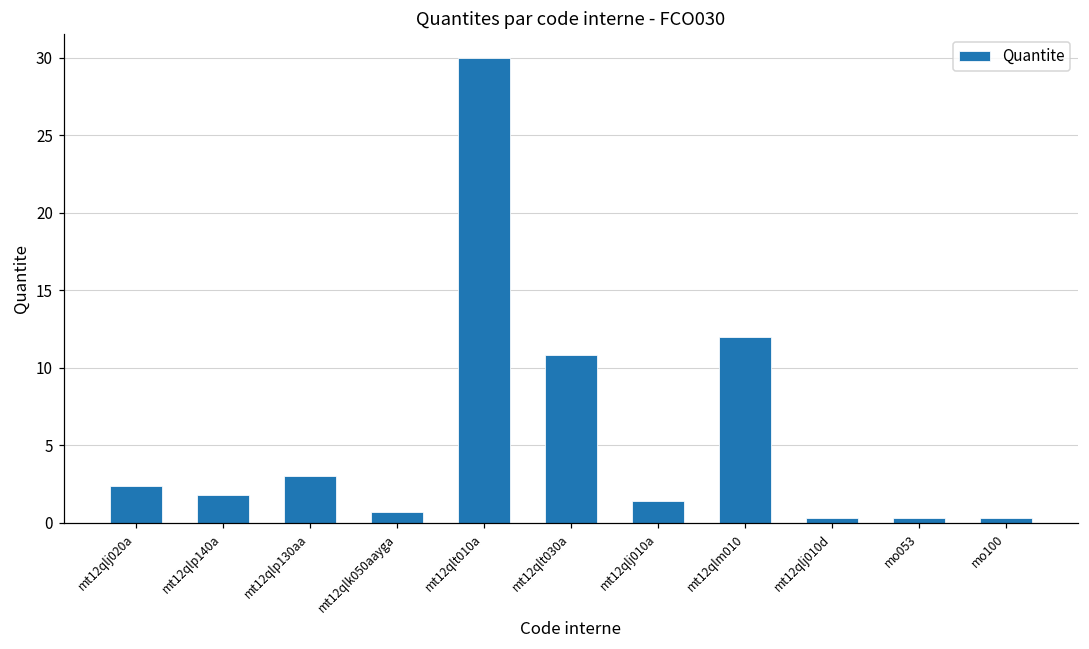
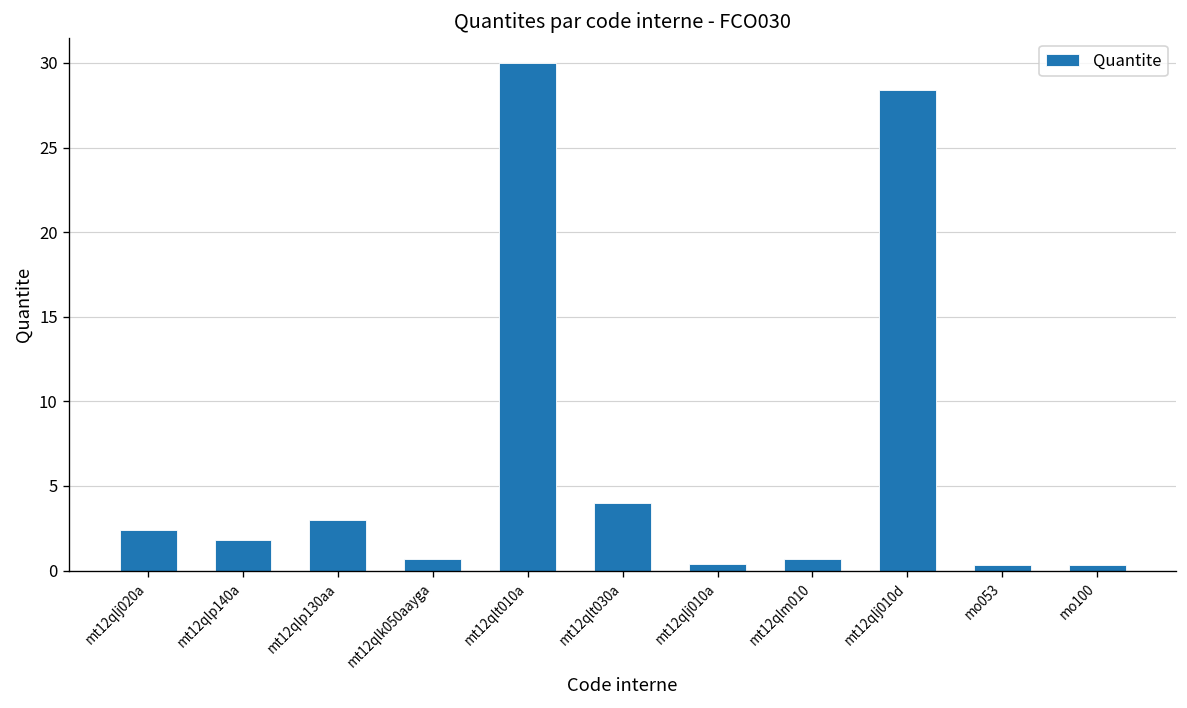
  {
    "mt12qlj020a": 2.4,
    "mt12qlp140a": 1.8,
    "mt12qlp130aa": 3.0,
    "mt12qlk050aayga": 0.7,
    "mt12qlt010a": 30.0,
-   "mt12qlt030a": 10.8,
-   "mt12qlj010a": 1.4,
-   "mt12qlm010": 12.0,
-   "mt12qlj010d": 0.3,
+   "mt12qlt030a": 4.0,
+   "mt12qlj010a": 0.4,
+   "mt12qlm010": 0.7,
+   "mt12qlj010d": 28.4,
    "mo053": 0.3,
    "mo100": 0.3
  }
